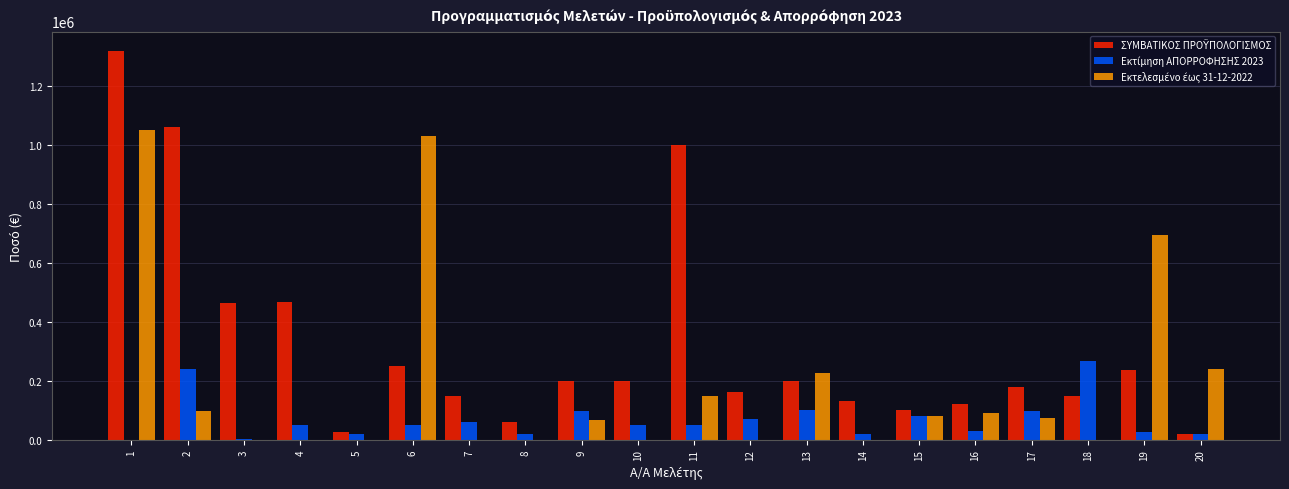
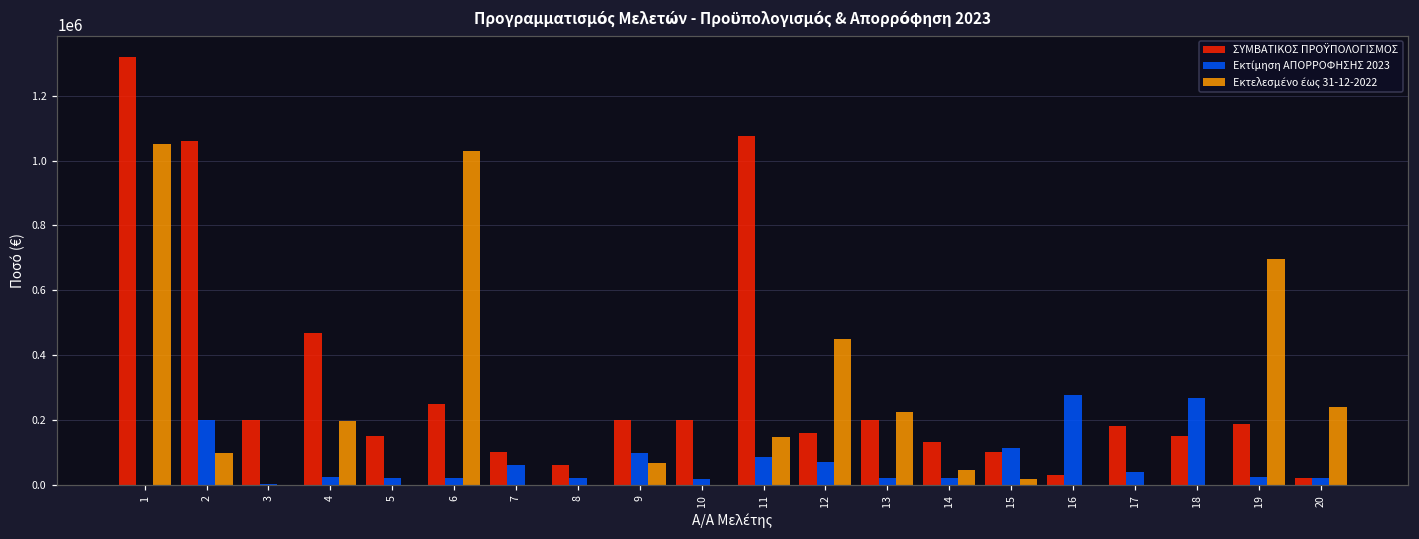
  {
    "ΣΥΜΒΑΤΙΚΟΣ ΠΡΟΫΠΟΛΟΓΙΣΜΟΣ": {
      "1": 1320000,
      "2": 1060000,
-     "3": 470000,
+     "3": 200000,
      "4": 470000,
-     "5": 30000,
+     "5": 150000,
      "6": 250000,
-     "7": 150000,
+     "7": 100000,
      "8": 60000,
      "9": 200000,
      "10": 200000,
-     "11": 1000000,
+     "11": 1080000,
      "12": 160000,
      "13": 200000,
      "14": 130000,
      "15": 100000,
-     "16": 120000,
+     "16": 30000,
      "17": 180000,
      "18": 150000,
-     "19": 240000,
+     "19": 190000,
      "20": 20000
    },
    "Εκτίμηση ΑΠΟΡΡΟΦΗΣΗΣ 2023": {
      "1": 0,
-     "2": 240000,
-     "4": 50000,
+     "2": 200000,
+     "4": 20000,
      "5": 20000,
-     "6": 50000,
+     "6": 20000,
      "7": 60000,
      "8": 20000,
      "9": 100000,
-     "10": 50000,
-     "11": 50000,
+     "10": 20000,
+     "11": 90000,
      "12": 70000,
-     "13": 100000,
+     "13": 20000,
      "14": 20000,
-     "15": 80000,
-     "16": 30000,
-     "17": 100000,
+     "15": 110000,
+     "16": 280000,
+     "17": 40000,
      "18": 270000,
      "19": 30000,
      "20": 20000
    },
    "Εκτελεσμένο έως 31-12-2022": {
      "1": 1050000,
      "2": 100000,
      "3": 0,
-     "4": 0,
+     "4": 200000,
      "5": 0,
      "6": 1030000,
      "7": 0,
      "8": 0,
      "9": 70000,
      "10": 0,
      "11": 150000,
-     "12": 0,
+     "12": 450000,
      "13": 230000,
-     "14": 0,
-     "15": 80000,
-     "16": 90000,
-     "17": 70000,
+     "14": 50000,
+     "15": 20000,
+     "16": 0,
+     "17": 0,
      "18": 0,
      "19": 700000,
      "20": 240000
    }
  }
